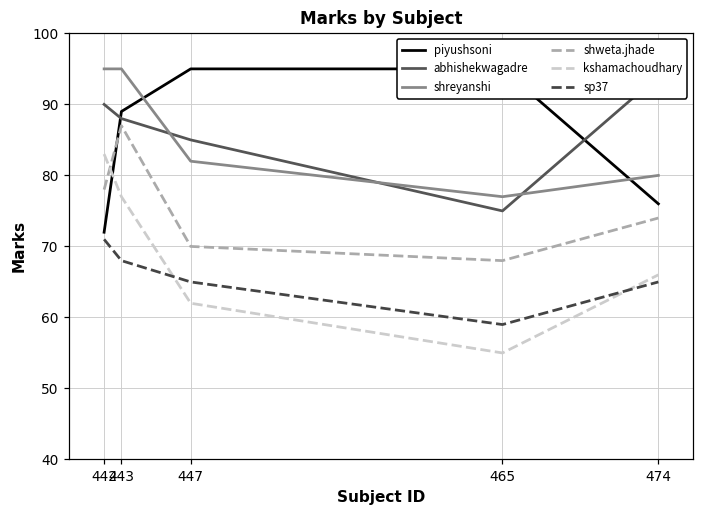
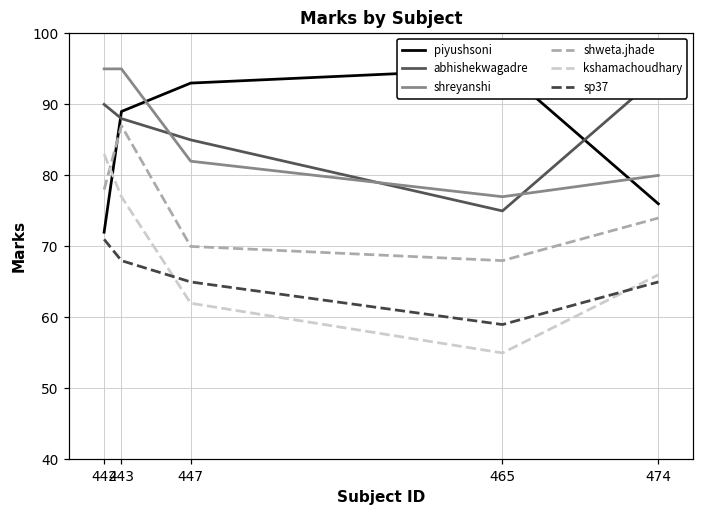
  {
    "piyushsoni": {
-     "447": 95,
+     "447": 93,
      "474": 76
    }
  }
